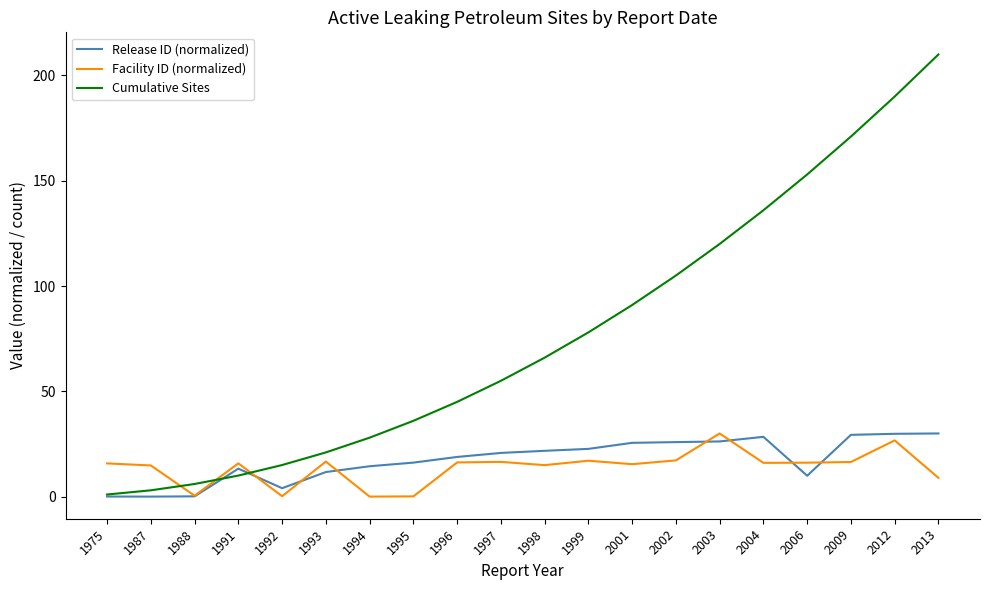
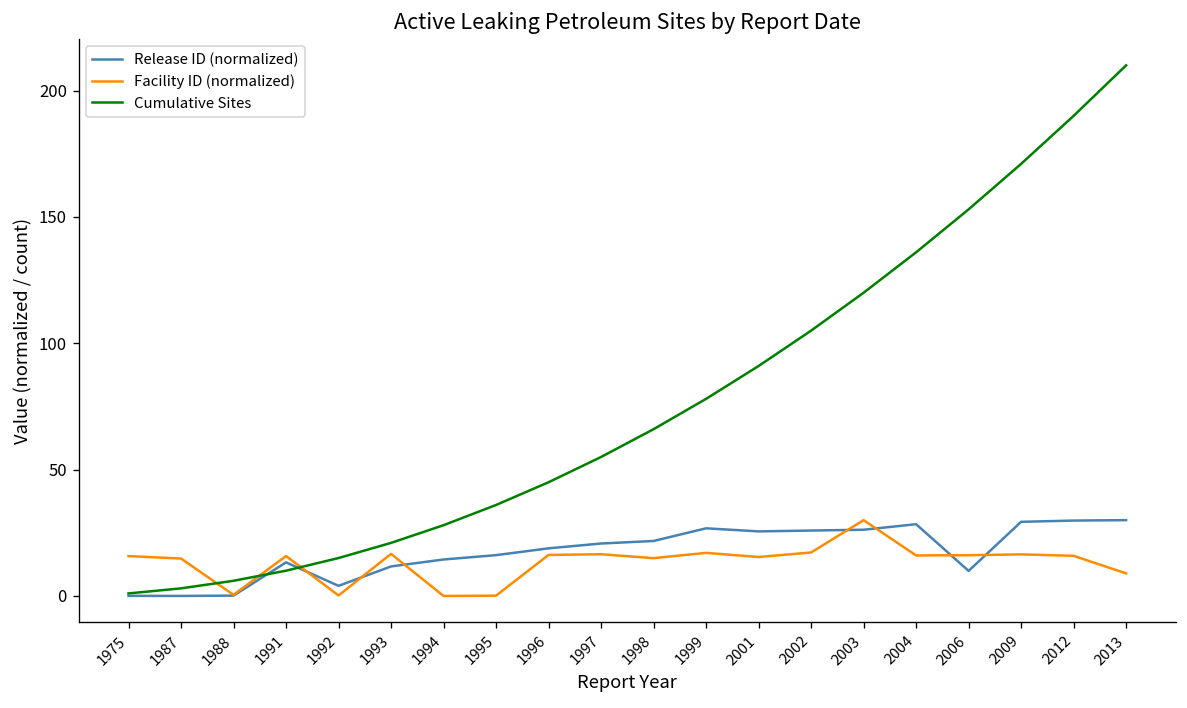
  {
    "Release ID (normalized)": {
      "1987": 0,
      "1991": 13,
      "1992": 4,
      "1993": 12,
      "1994": 14,
      "1995": 16,
      "1996": 19,
      "1997": 21,
      "1998": 22,
-     "1999": 23,
+     "1999": 27,
      "2001": 26,
      "2002": 26,
      "2003": 26,
      "2004": 28,
      "2006": 10,
      "2009": 29,
      "2012": 30,
      "2013": 30
    },
    "Facility ID (normalized)": {
      "1975": 16,
      "1987": 15,
      "1991": 16,
      "1992": 0,
      "1993": 17,
      "1994": 0,
      "1995": 0,
      "1996": 16,
      "1997": 17,
      "1998": 15,
      "1999": 17,
      "2001": 15,
      "2002": 17,
      "2003": 30,
      "2004": 16,
      "2006": 16,
      "2009": 16,
-     "2012": 27,
+     "2012": 16,
      "2013": 9
    },
    "Cumulative Sites": {
      "1987": 3,
      "1988": 6,
      "1991": 10,
      "1992": 15,
      "1993": 21,
      "1994": 28,
      "1995": 36,
      "1996": 45,
      "1997": 55,
      "1998": 66,
      "1999": 78,
      "2001": 91,
      "2002": 105,
      "2003": 120,
      "2004": 136,
      "2006": 153,
      "2009": 171,
      "2012": 190,
      "2013": 210
    }
  }
